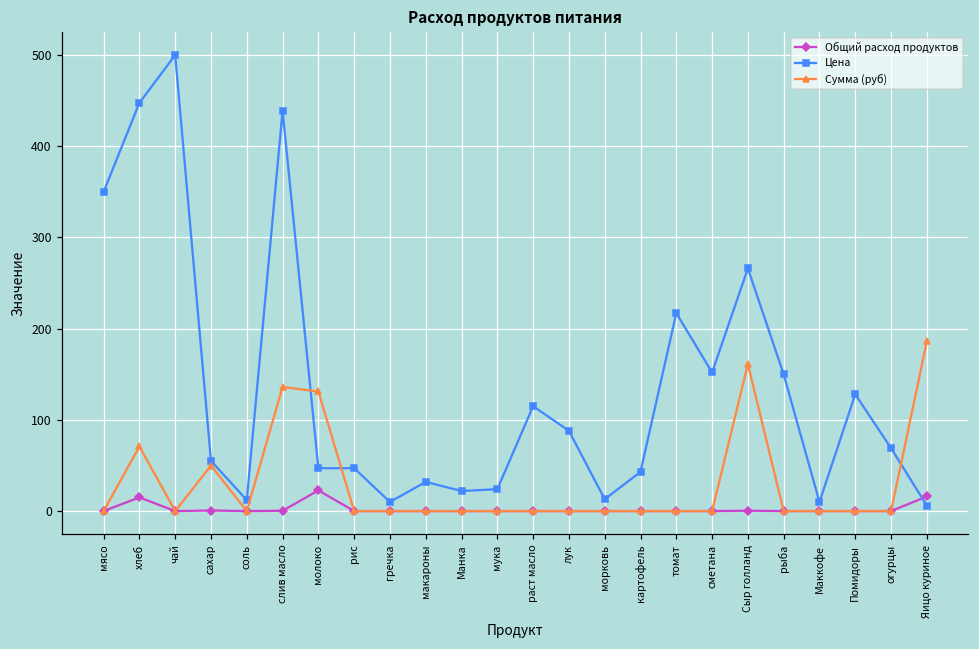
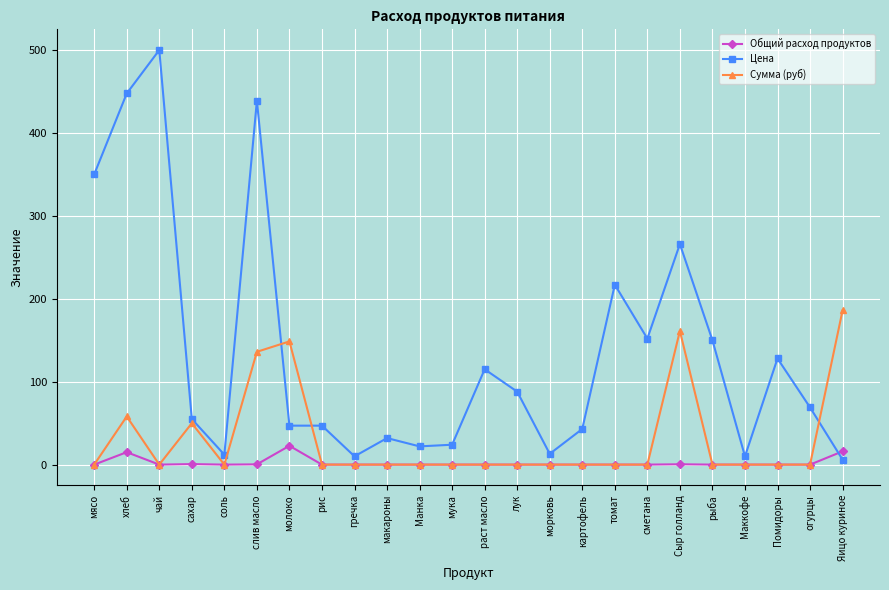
  {
    "Общий расход продуктов": {
      "хлеб": 20,
      "сахар": 0,
      "слив масло": 0,
      "молоко": 20,
      "Сыр голланд": 0,
      "Яицо куриное": 20
    },
    "Цена": {
      "мясо": 350,
      "хлеб": 450,
      "чай": 500,
      "сахар": 60,
      "соль": 10,
      "слив масло": 440,
      "молоко": 50,
      "рис": 50,
      "гречка": 10,
      "макароны": 30,
      "Манка": 20,
      "мука": 20,
      "раст масло": 120,
      "лук": 90,
      "морковь": 10,
      "картофель": 40,
      "томат": 220,
      "сметана": 150,
      "Сыр голланд": 270,
      "рыба": 150,
      "Маккофе": 10,
      "Помидоры": 130,
      "огурцы": 70,
      "Яицо куриное": 10
    },
    "Сумма (руб)": {
-     "хлеб": 70,
+     "хлеб": 60,
      "сахар": 50,
      "слив масло": 140,
-     "молоко": 130,
+     "молоко": 150,
      "Сыр голланд": 160,
      "Яицо куриное": 190
    }
  }
